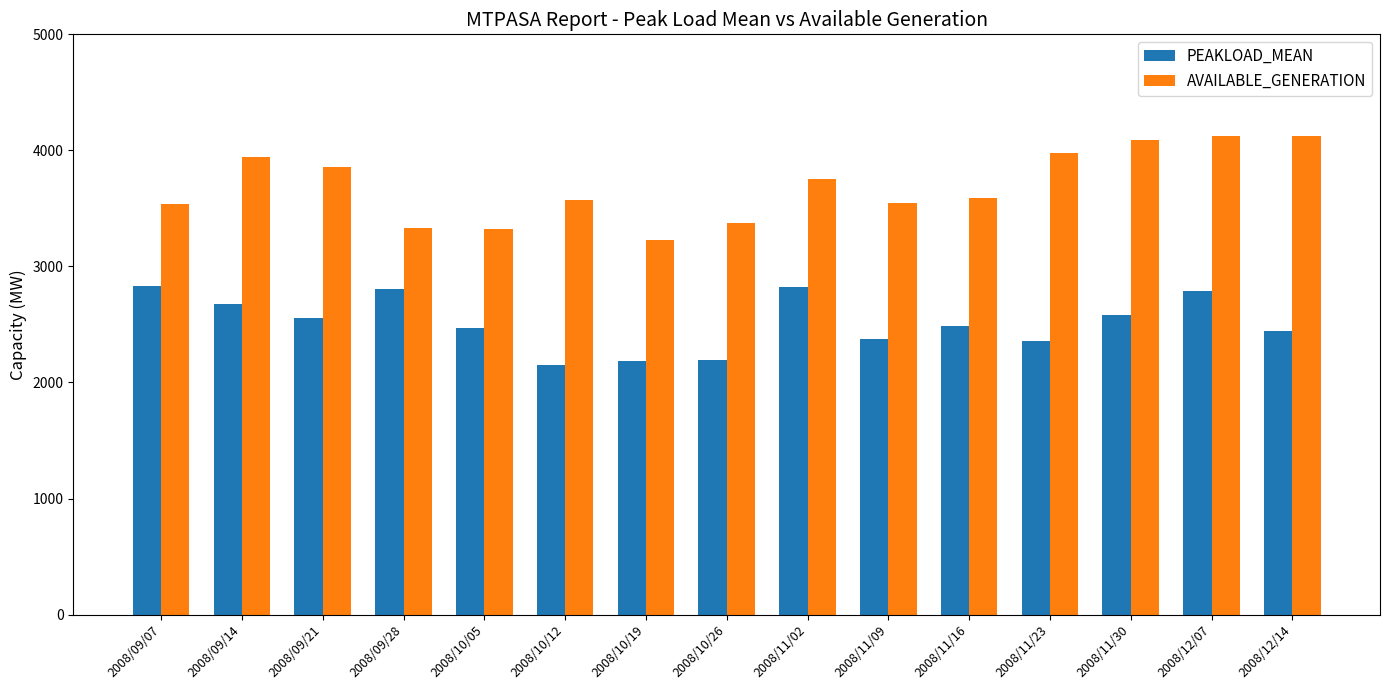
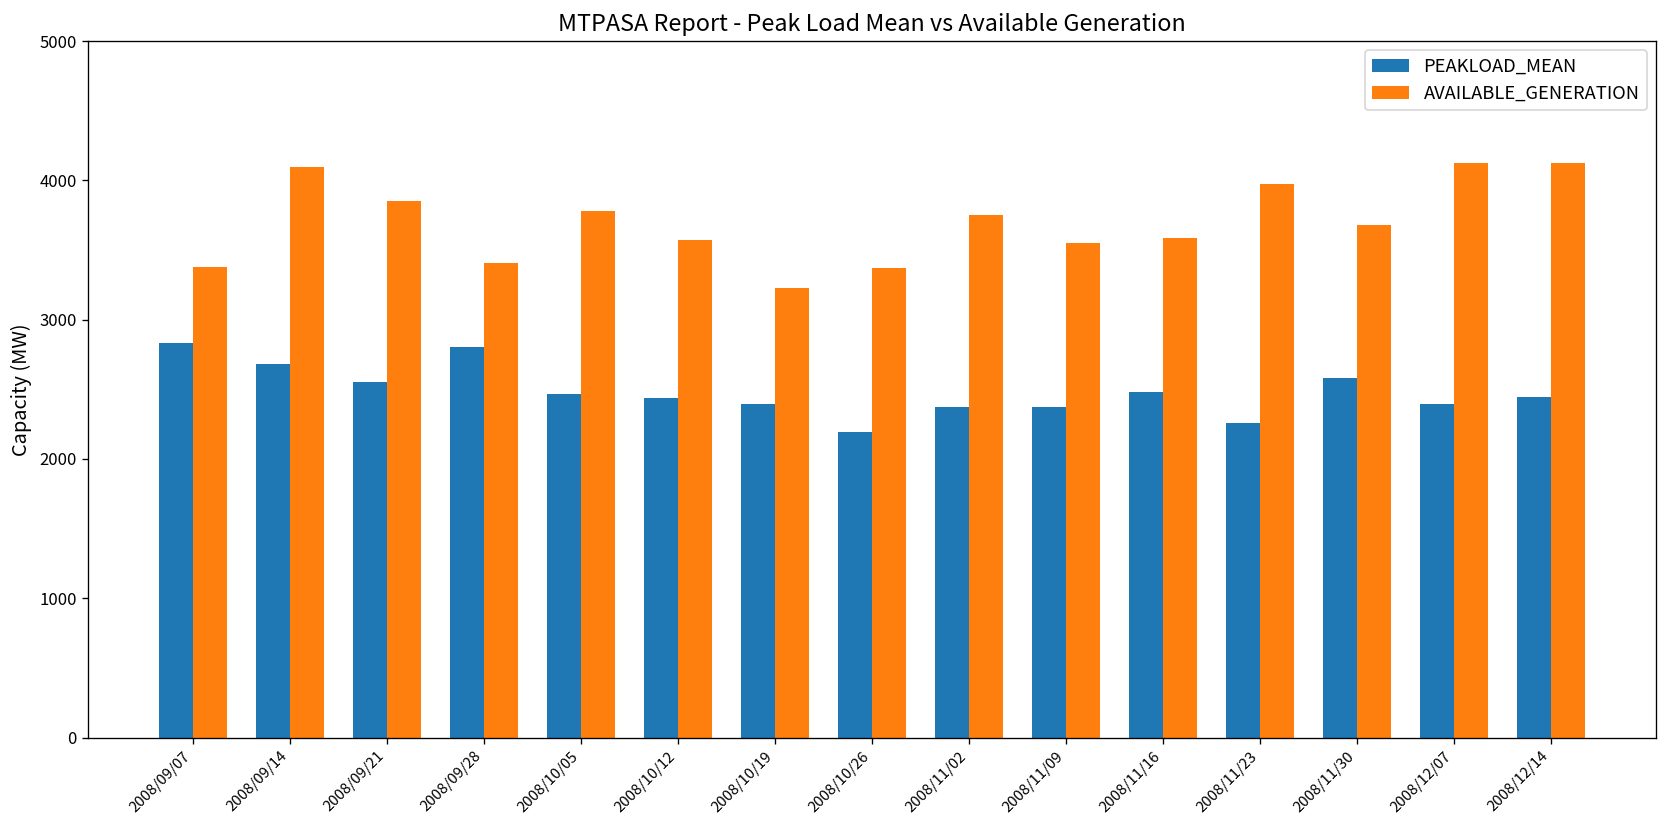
  {
    "PEAKLOAD_MEAN": {
      "2008/09/07": 2830,
      "2008/09/14": 2680,
      "2008/09/21": 2560,
      "2008/09/28": 2800,
      "2008/10/05": 2470,
-     "2008/10/12": 2150,
-     "2008/10/19": 2190,
+     "2008/10/12": 2440,
+     "2008/10/19": 2400,
      "2008/10/26": 2200,
-     "2008/11/02": 2830,
+     "2008/11/02": 2380,
      "2008/11/09": 2380,
      "2008/11/16": 2480,
-     "2008/11/23": 2350,
+     "2008/11/23": 2260,
      "2008/11/30": 2590,
-     "2008/12/07": 2790,
+     "2008/12/07": 2400,
      "2008/12/14": 2450
    },
    "AVAILABLE_GENERATION": {
-     "2008/09/07": 3540,
-     "2008/09/14": 3940,
+     "2008/09/07": 3380,
+     "2008/09/14": 4100,
      "2008/09/21": 3860,
-     "2008/09/28": 3330,
-     "2008/10/05": 3320,
+     "2008/09/28": 3410,
+     "2008/10/05": 3780,
      "2008/10/12": 3570,
      "2008/10/19": 3230,
      "2008/10/26": 3370,
      "2008/11/02": 3750,
      "2008/11/09": 3550,
      "2008/11/16": 3590,
      "2008/11/23": 3980,
-     "2008/11/30": 4090,
+     "2008/11/30": 3680,
      "2008/12/07": 4130,
      "2008/12/14": 4130
    }
  }
